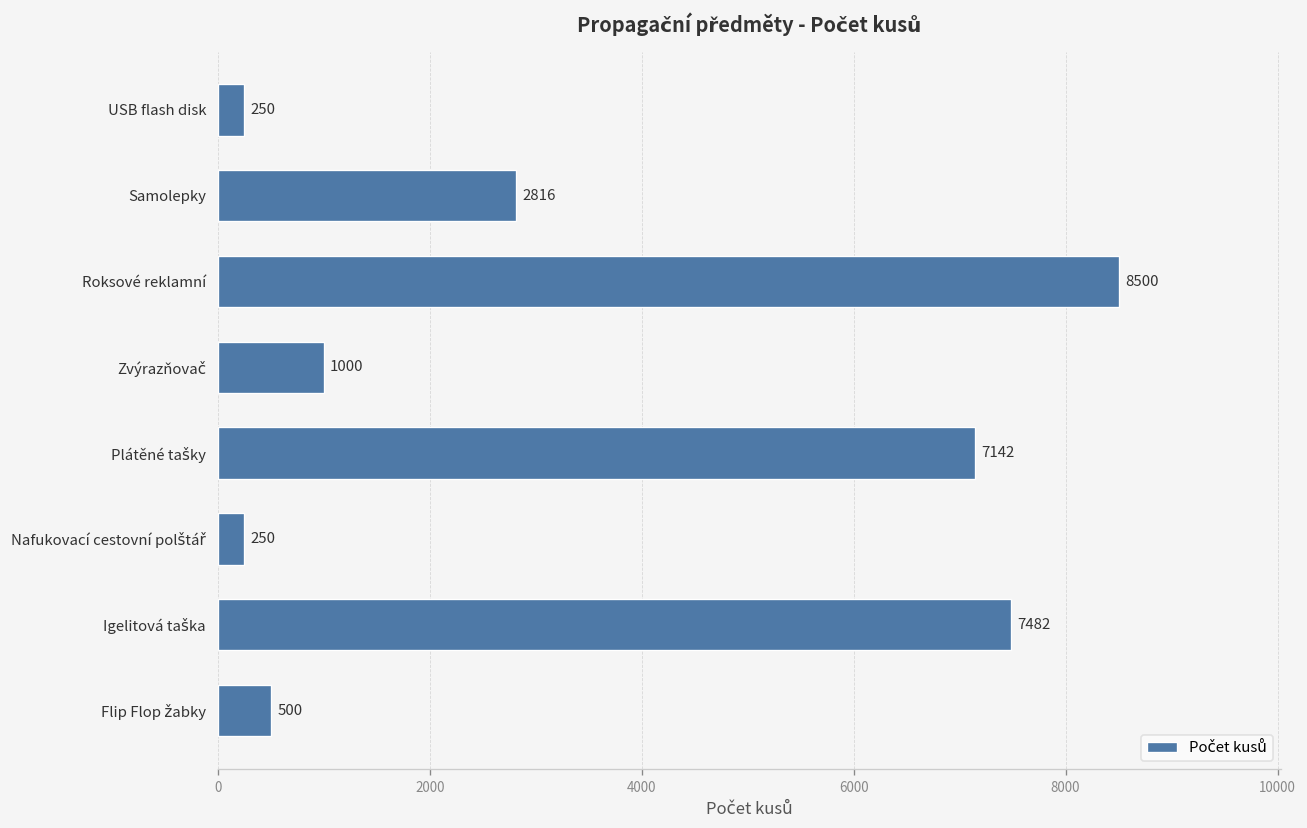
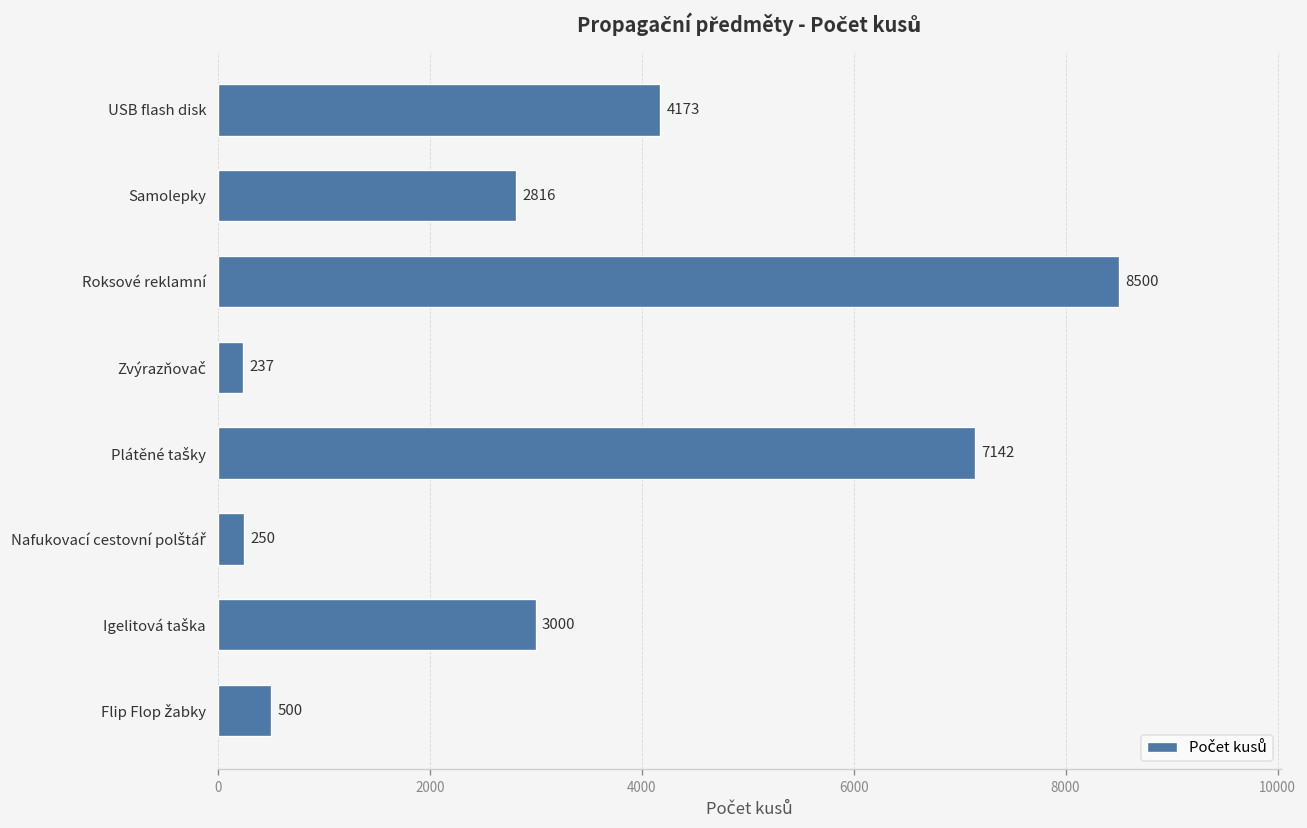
  {
-   "USB flash disk": 250,
+   "USB flash disk": 4173,
    "Samolepky": 2816,
    "Roksové reklamní": 8500,
-   "Zvýrazňovač": 1000,
+   "Zvýrazňovač": 237,
    "Plátěné tašky": 7142,
    "Nafukovací cestovní polštář": 250,
-   "Igelitová taška": 7482,
+   "Igelitová taška": 3000,
    "Flip Flop žabky": 500
  }
